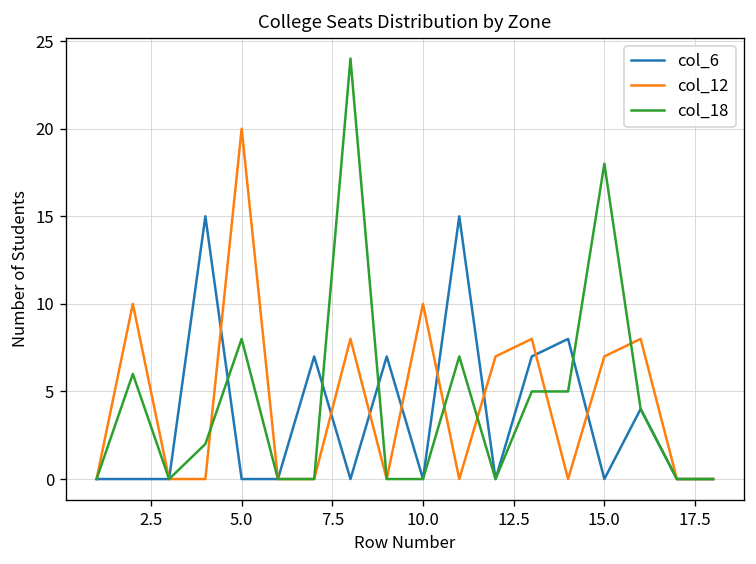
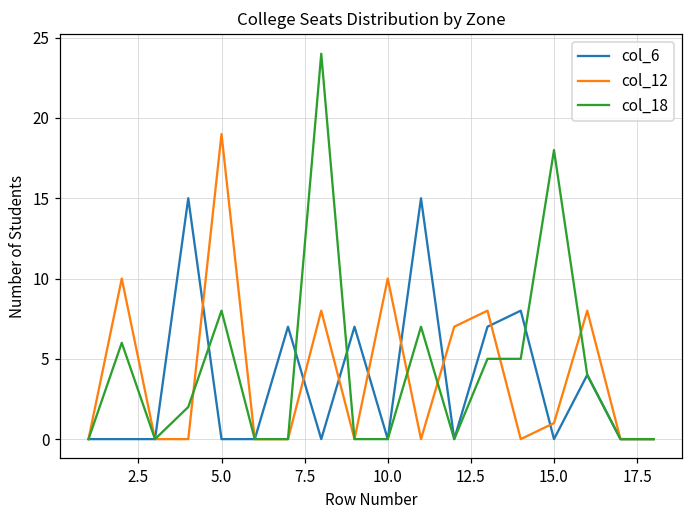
  {
    "col_6": {
      "5.0": 0,
      "15.0": 0
    },
    "col_12": {
-     "5.0": 20,
+     "5.0": 19,
      "10.0": 10,
-     "15.0": 7
+     "15.0": 1
    },
    "col_18": {
      "5.0": 8,
      "15.0": 18
    }
  }
